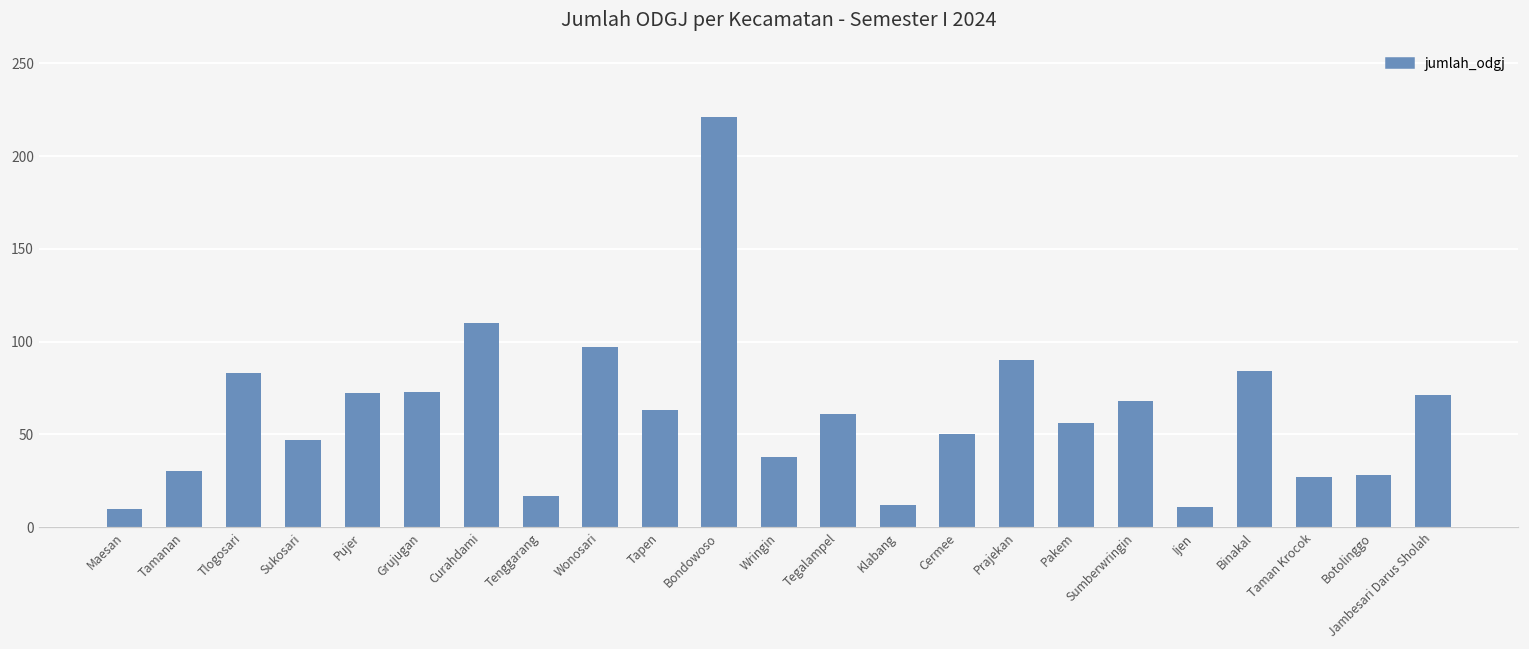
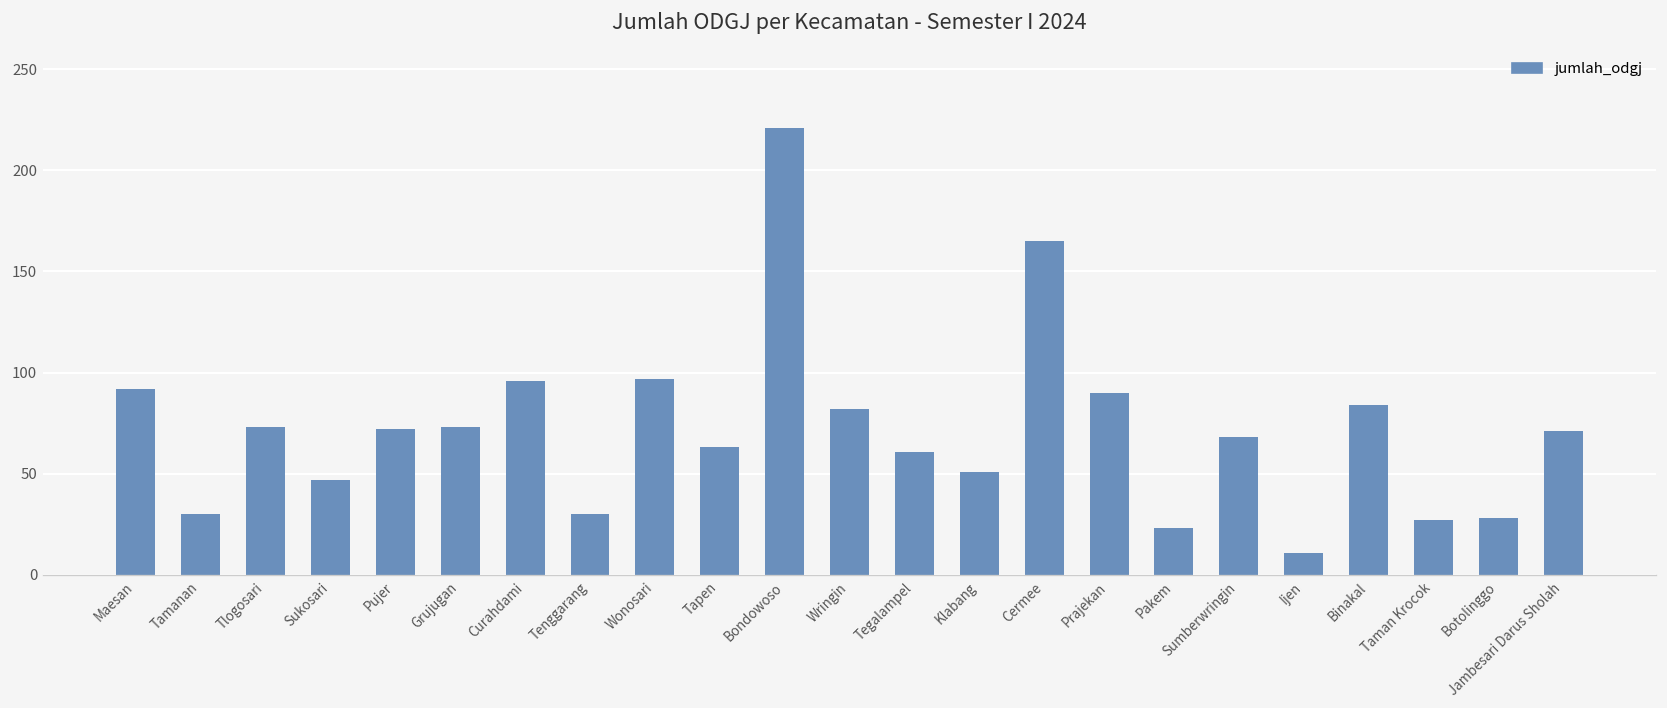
  {
-   "Maesan": 10,
+   "Maesan": 92,
    "Tamanan": 30,
-   "Tlogosari": 83,
+   "Tlogosari": 73,
    "Sukosari": 47,
    "Pujer": 72,
    "Grujugan": 73,
-   "Curahdami": 110,
-   "Tenggarang": 17,
+   "Curahdami": 96,
+   "Tenggarang": 30,
    "Wonosari": 97,
    "Tapen": 63,
    "Bondowoso": 221,
-   "Wringin": 38,
+   "Wringin": 82,
    "Tegalampel": 61,
-   "Klabang": 12,
-   "Cermee": 50,
+   "Klabang": 51,
+   "Cermee": 165,
    "Prajekan": 90,
-   "Pakem": 56,
+   "Pakem": 23,
    "Sumberwringin": 68,
    "Ijen": 11,
    "Binakal": 84,
    "Taman Krocok": 27,
    "Botolinggo": 28,
    "Jambesari Darus Sholah": 71
  }
